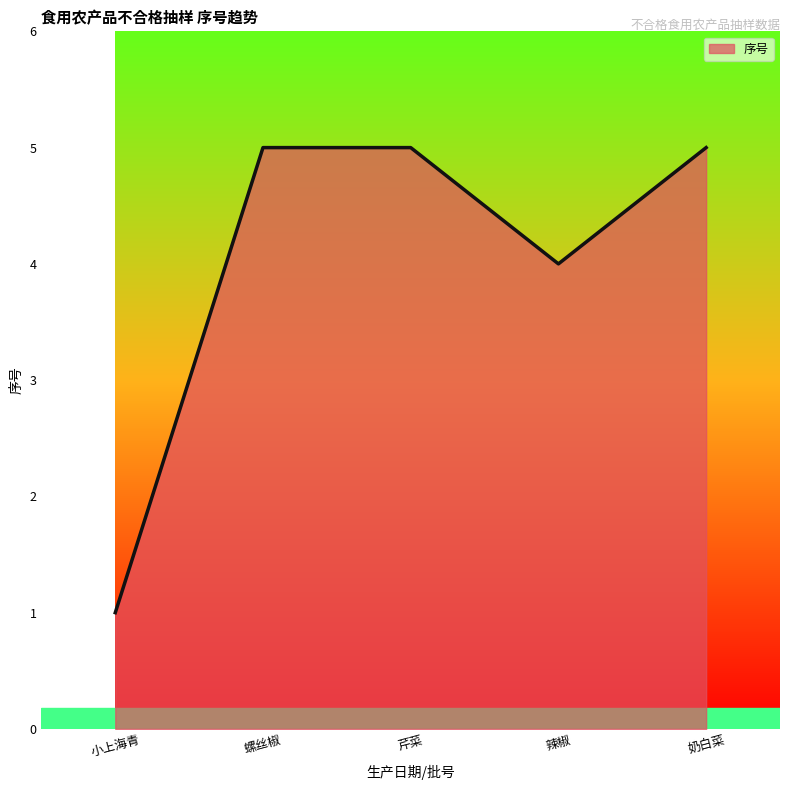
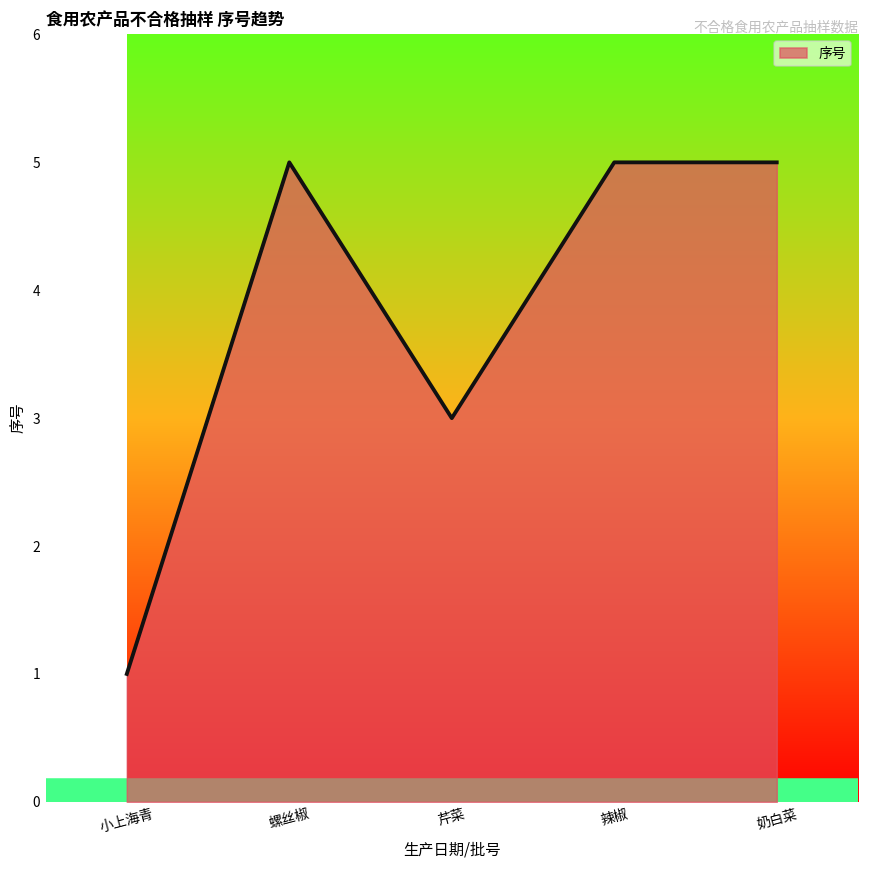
  {
    "小上海青": 1,
    "螺丝椒": 5,
-   "芹菜": 5,
-   "辣椒": 4,
+   "芹菜": 3,
+   "辣椒": 5,
    "奶白菜": 5
  }
